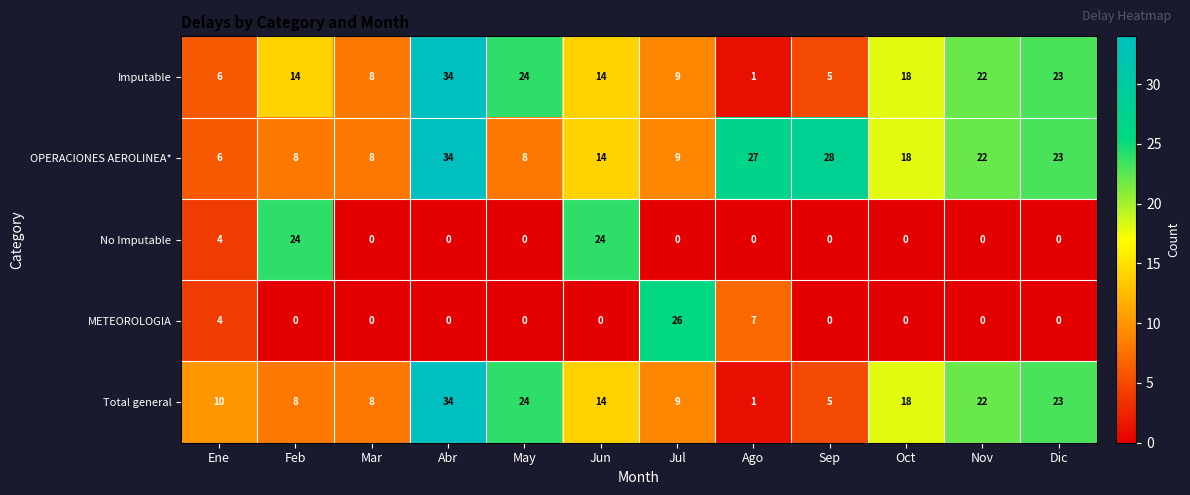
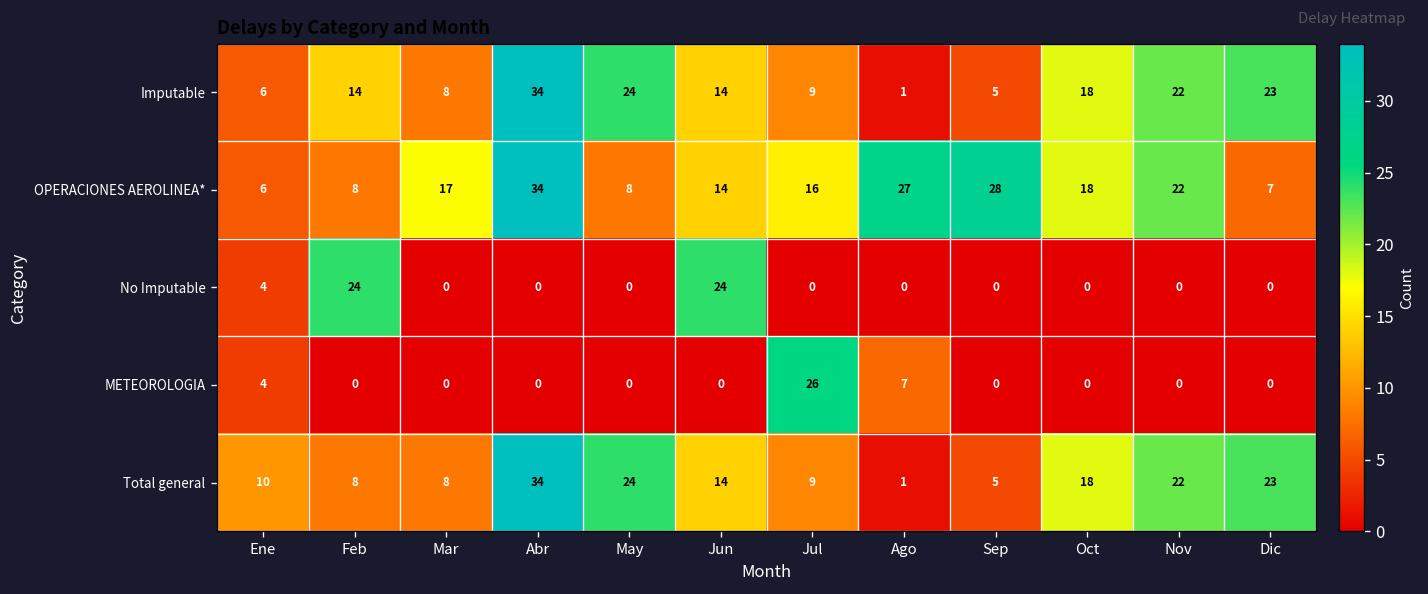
  {
    "Imputable": {
      "Ene": 6,
      "Feb": 14,
      "Mar": 8,
      "Abr": 34,
      "May": 24,
      "Jun": 14,
      "Jul": 9,
      "Ago": 1,
      "Sep": 5,
      "Oct": 18,
      "Nov": 22,
      "Dic": 23
    },
    "OPERACIONES AEROLINEA*": {
      "Ene": 6,
      "Feb": 8,
-     "Mar": 8,
+     "Mar": 17,
      "Abr": 34,
      "May": 8,
      "Jun": 14,
-     "Jul": 9,
+     "Jul": 16,
      "Ago": 27,
      "Sep": 28,
      "Oct": 18,
      "Nov": 22,
-     "Dic": 23
+     "Dic": 7
    },
    "No Imputable": {
      "Ene": 4,
      "Feb": 24,
      "Mar": 0,
      "Abr": 0,
      "May": 0,
      "Jun": 24,
      "Jul": 0,
      "Ago": 0,
      "Sep": 0,
      "Oct": 0,
      "Nov": 0,
      "Dic": 0
    },
    "METEOROLOGIA": {
      "Ene": 4,
      "Feb": 0,
      "Mar": 0,
      "Abr": 0,
      "May": 0,
      "Jun": 0,
      "Jul": 26,
      "Ago": 7,
      "Sep": 0,
      "Oct": 0,
      "Nov": 0,
      "Dic": 0
    },
    "Total general": {
      "Ene": 10,
      "Feb": 8,
      "Mar": 8,
      "Abr": 34,
      "May": 24,
      "Jun": 14,
      "Jul": 9,
      "Ago": 1,
      "Sep": 5,
      "Oct": 18,
      "Nov": 22,
      "Dic": 23
    }
  }
